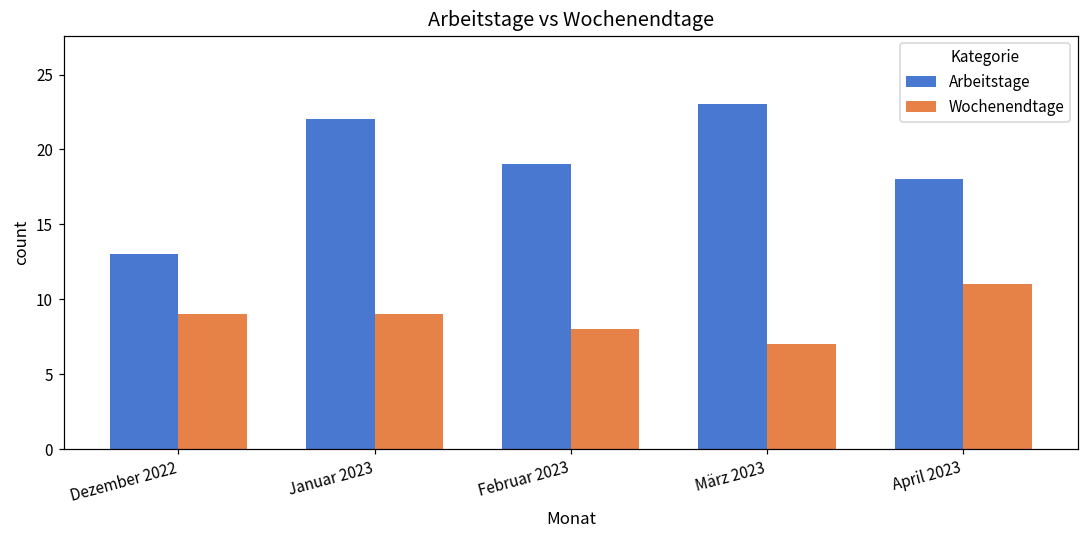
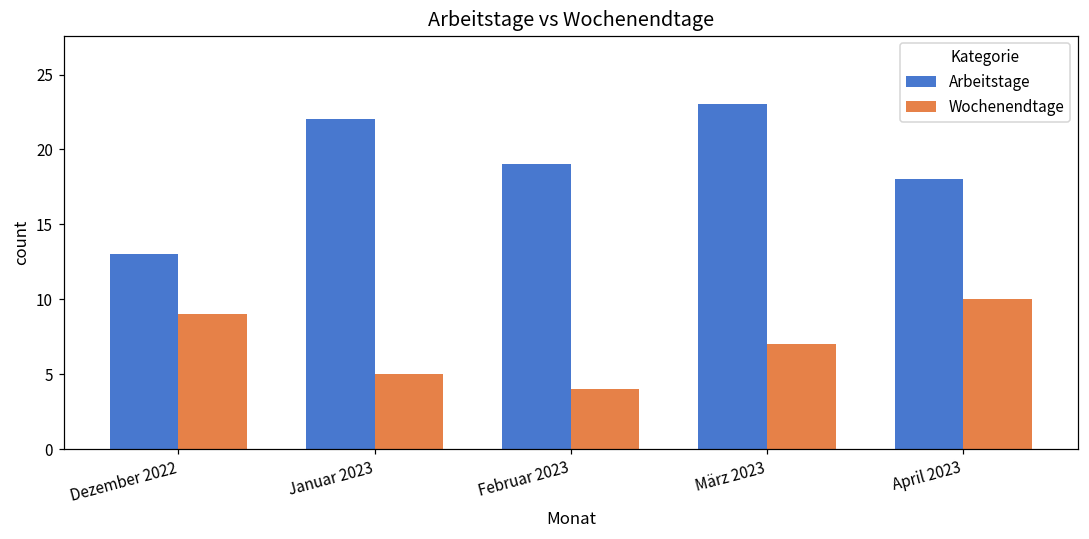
  {
    "Arbeitstage": {
      "Dezember 2022": 13,
      "Januar 2023": 22,
      "Februar 2023": 19,
      "März 2023": 23,
      "April 2023": 18
    },
    "Wochenendtage": {
      "Dezember 2022": 9,
-     "Januar 2023": 9,
-     "Februar 2023": 8,
+     "Januar 2023": 5,
+     "Februar 2023": 4,
      "März 2023": 7,
-     "April 2023": 11
+     "April 2023": 10
    }
  }
